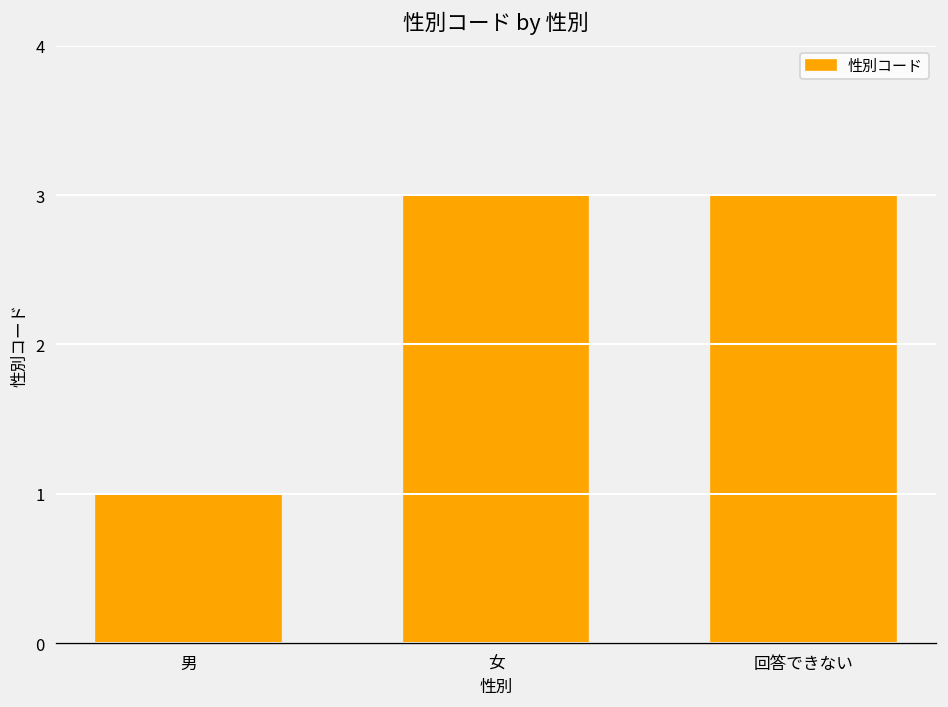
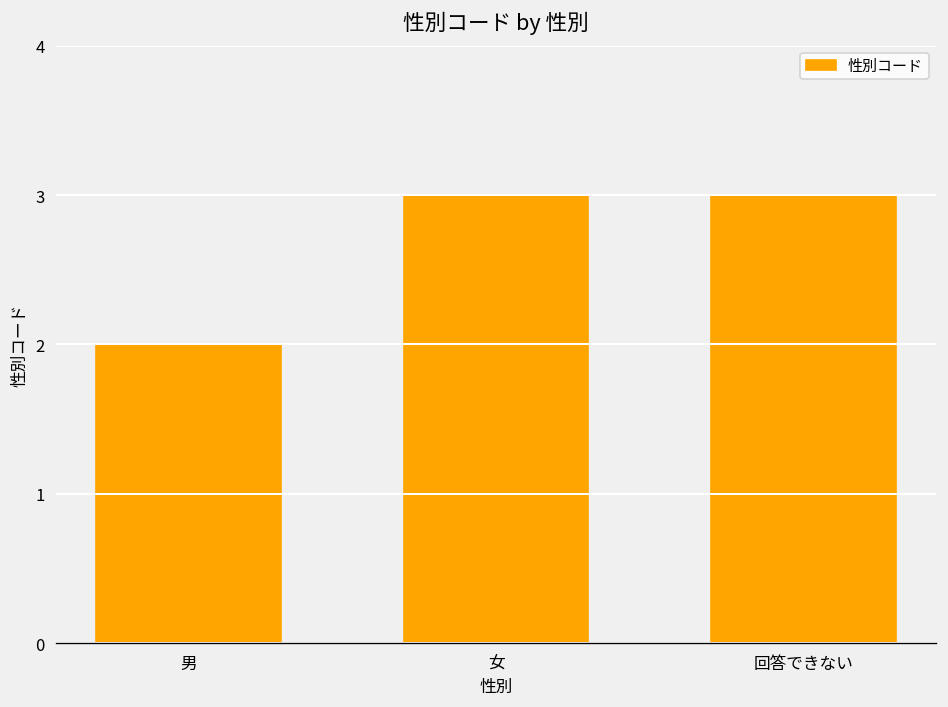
  {
-   "男": 1,
+   "男": 2,
    "女": 3,
    "回答できない": 3
  }
